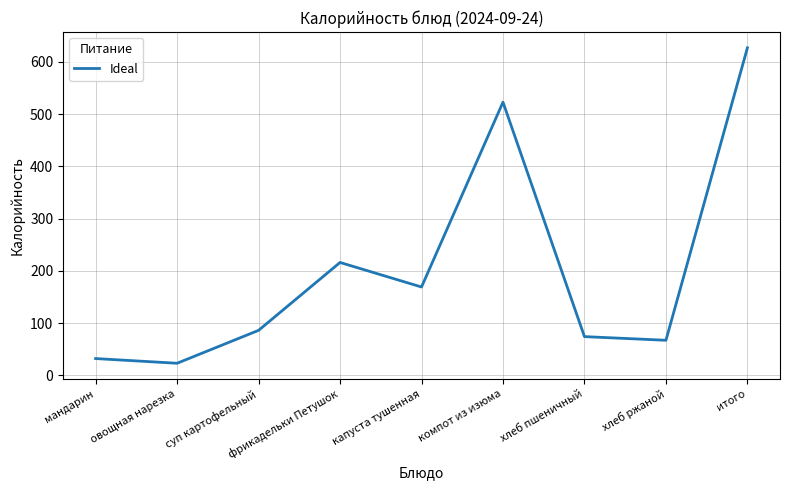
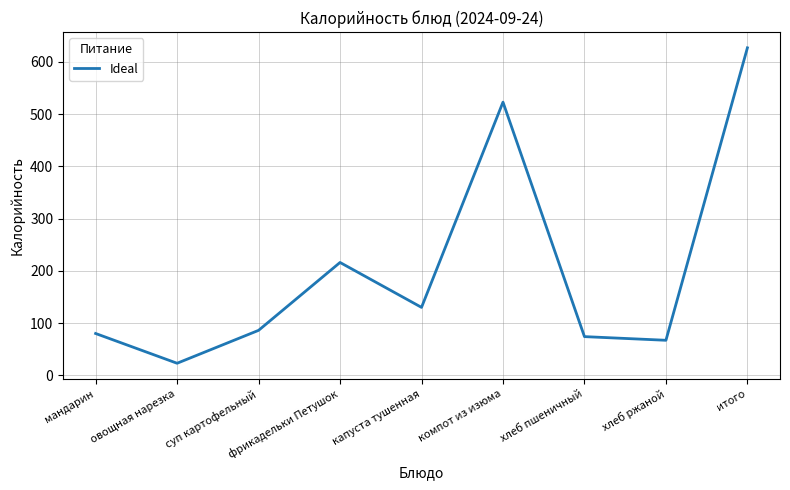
  {
-   "мандарин": 30,
+   "мандарин": 80,
    "овощная нарезка": 20,
    "суп картофельный": 90,
    "фрикадельки Петушок": 220,
-   "капуста тушенная": 170,
+   "капуста тушенная": 130,
    "компот из изюма": 520,
    "хлеб пшеничный": 70,
    "хлеб ржаной": 70,
    "итого": 630
  }
